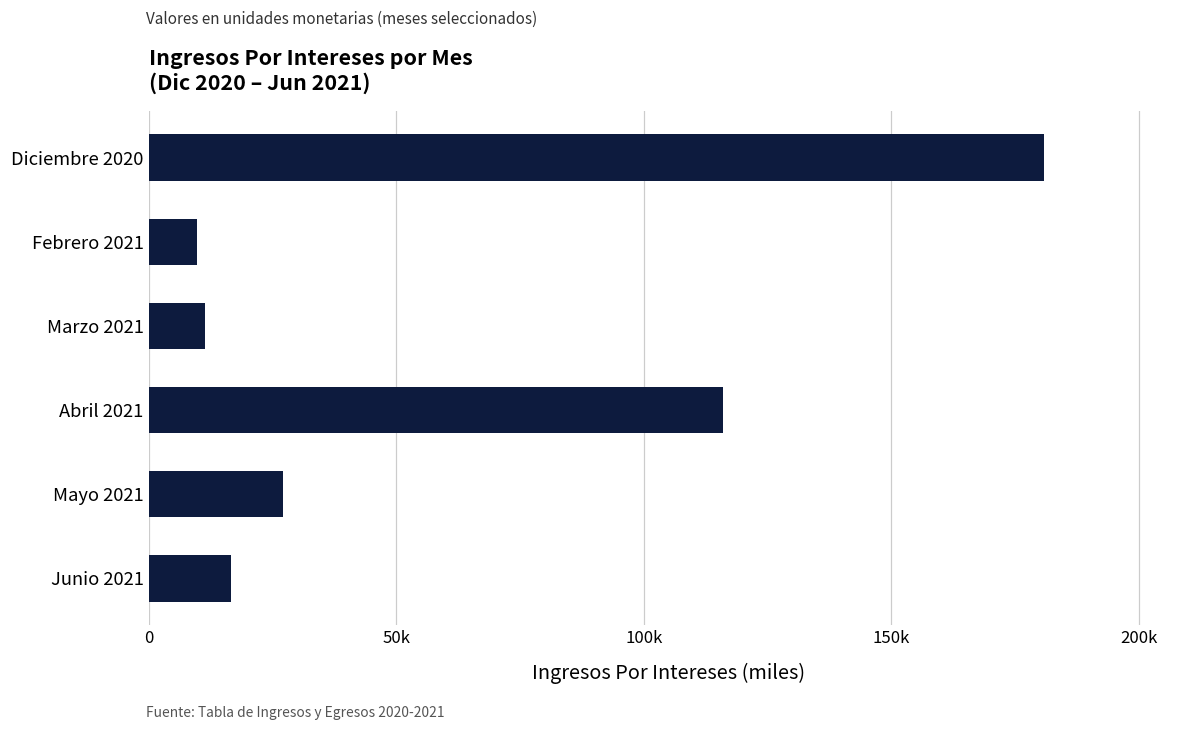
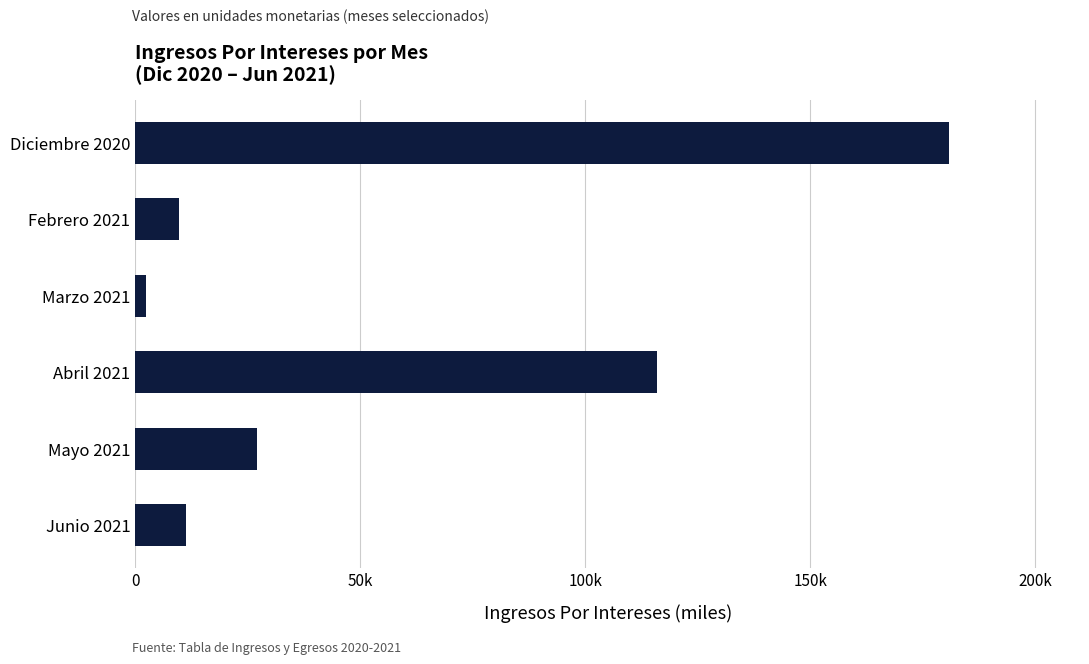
  {
    "Diciembre 2020": 181000,
    "Febrero 2021": 10000,
-   "Marzo 2021": 11000,
+   "Marzo 2021": 2000,
    "Abril 2021": 116000,
    "Mayo 2021": 27000,
-   "Junio 2021": 17000
+   "Junio 2021": 11000
  }
